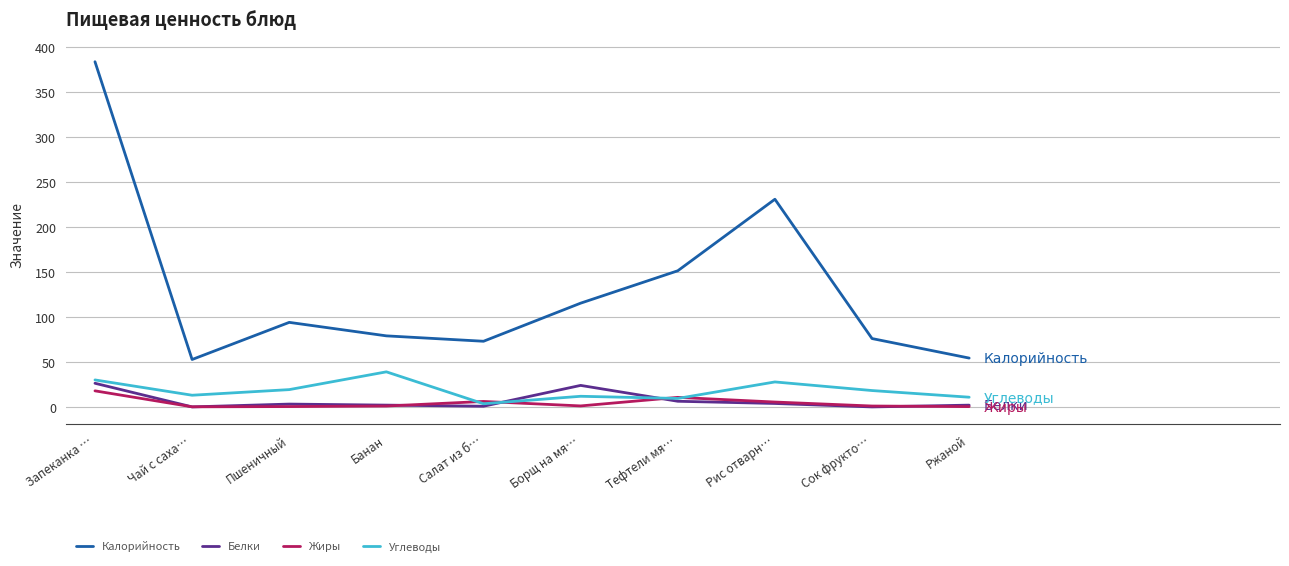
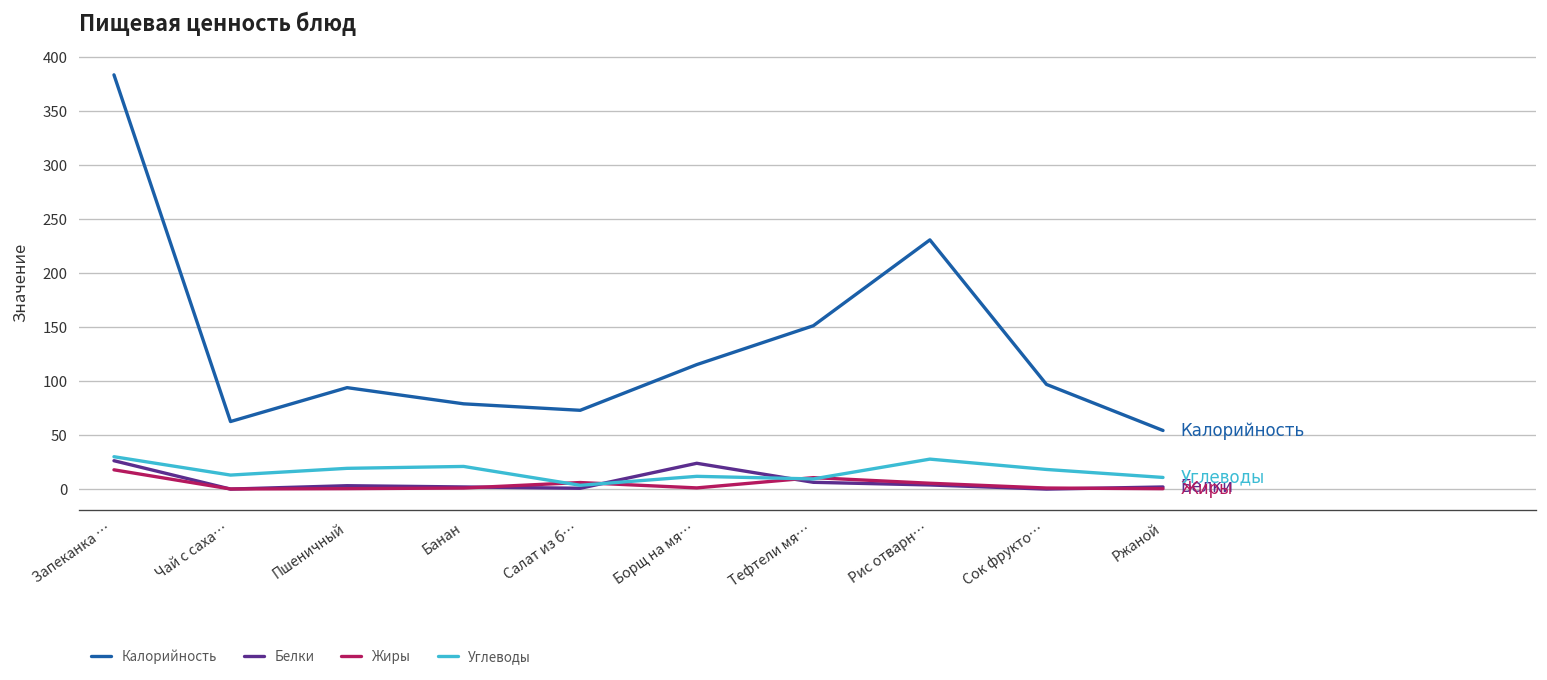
  {
    "Калорийность": {
      "Запеканка …": 380,
-     "Чай с саха…": 50,
+     "Чай с саха…": 60,
      "Пшеничный": 90,
      "Банан": 80,
      "Салат из б…": 70,
      "Борщ на мя…": 120,
      "Тефтели мя…": 150,
      "Рис отварн…": 230,
-     "Сок фрукто…": 80,
+     "Сок фрукто…": 100,
      "Ржаной": 50
    },
    "Белки": {
      "Запеканка …": 30,
      "Борщ на мя…": 20,
      "Тефтели мя…": 10
    },
    "Жиры": {
      "Запеканка …": 20,
      "Борщ на мя…": 0
    },
    "Углеводы": {
      "Запеканка …": 30,
      "Чай с саха…": 10,
      "Пшеничный": 20,
-     "Банан": 40,
+     "Банан": 20,
      "Борщ на мя…": 10,
      "Рис отварн…": 30,
      "Сок фрукто…": 20,
      "Ржаной": 10
    }
  }
